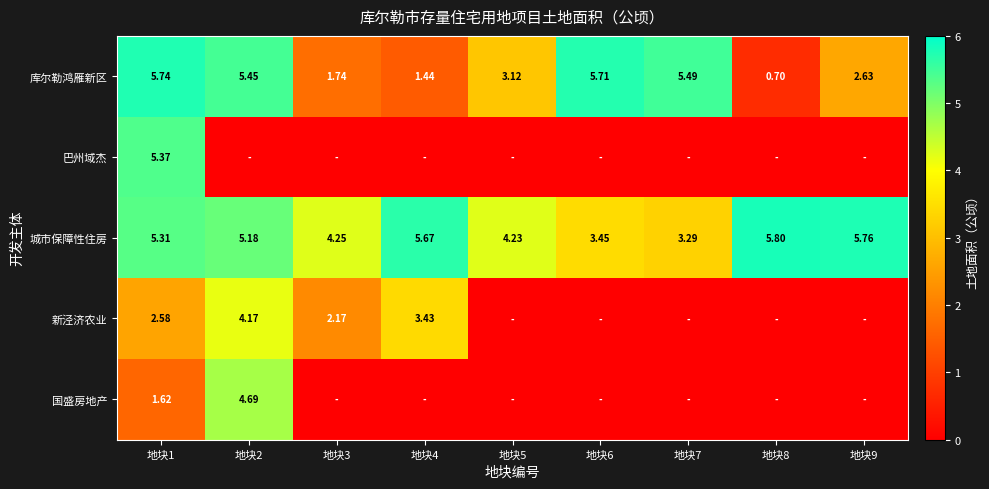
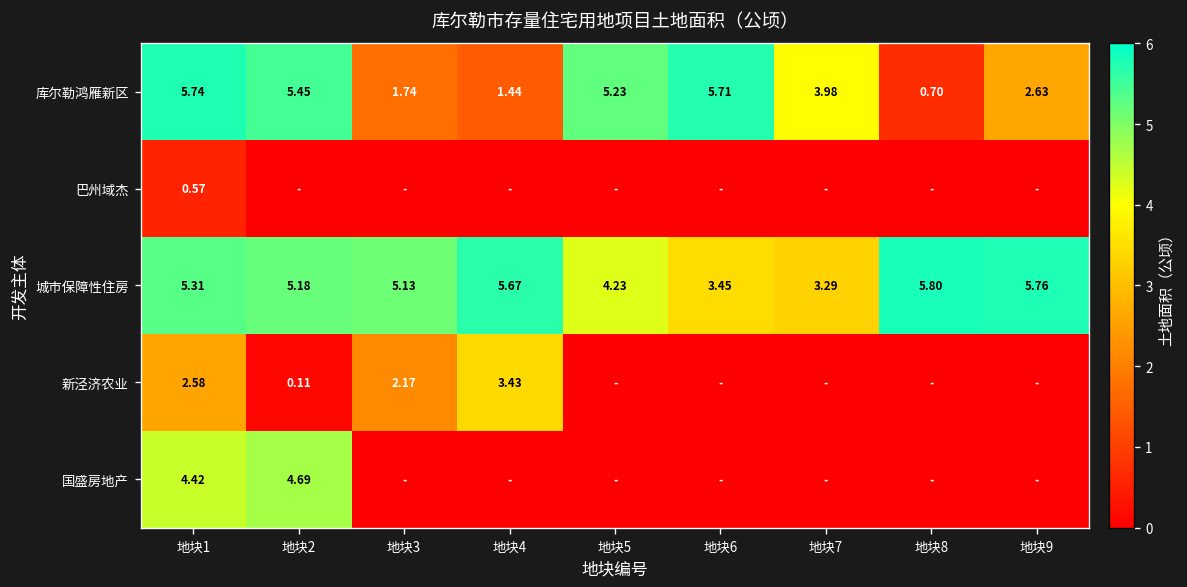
  {
    "库尔勒鸿雁新区": {
      "地块1": 5.74,
      "地块2": 5.45,
      "地块3": 1.74,
      "地块4": 1.44,
-     "地块5": 3.12,
+     "地块5": 5.23,
      "地块6": 5.71,
-     "地块7": 5.49,
+     "地块7": 3.98,
      "地块8": 0.70,
      "地块9": 2.63
    },
    "巴州域杰": {
-     "地块1": 5.37
+     "地块1": 0.57
    },
    "城市保障性住房": {
      "地块1": 5.31,
      "地块2": 5.18,
-     "地块3": 4.25,
+     "地块3": 5.13,
      "地块4": 5.67,
      "地块5": 4.23,
      "地块6": 3.45,
      "地块7": 3.29,
      "地块8": 5.80,
      "地块9": 5.76
    },
    "新泾济农业": {
      "地块1": 2.58,
-     "地块2": 4.17,
+     "地块2": 0.11,
      "地块3": 2.17,
      "地块4": 3.43
    },
    "国盛房地产": {
-     "地块1": 1.62,
+     "地块1": 4.42,
      "地块2": 4.69
    }
  }
